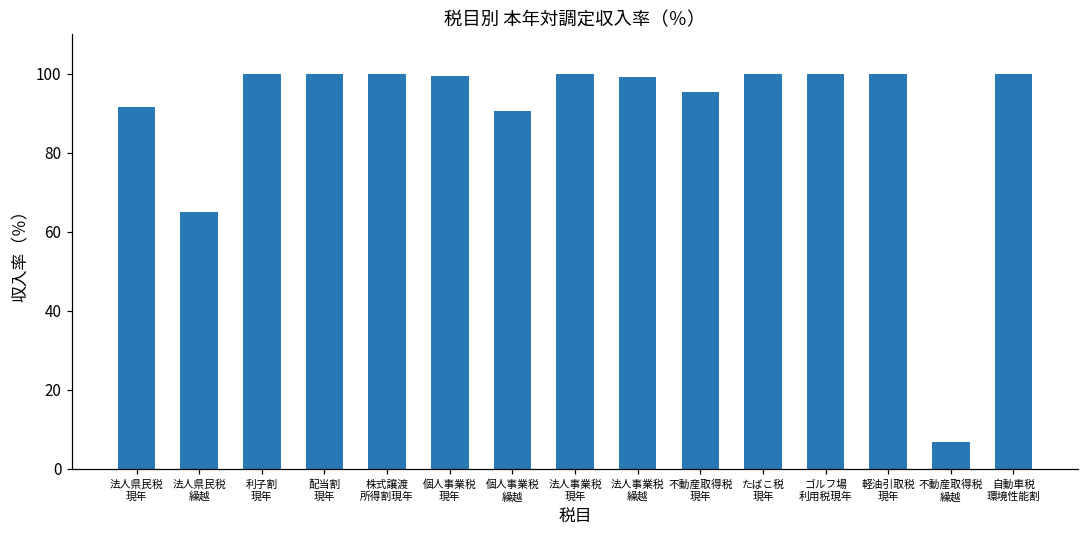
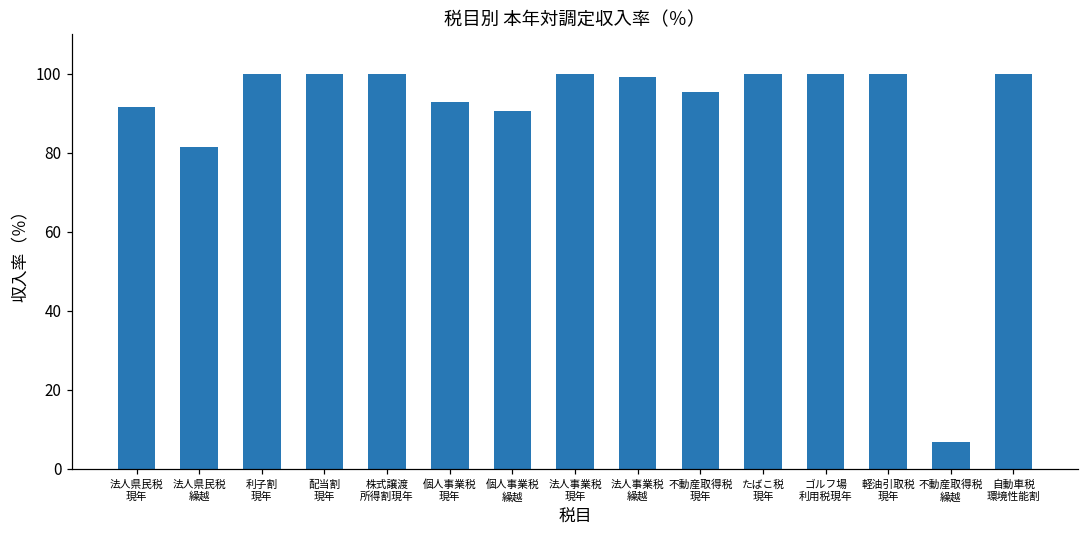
  {
    "法人県民税 現年": 92,
-   "法人県民税 繰越": 65,
+   "法人県民税 繰越": 81,
    "利子割 現年": 100,
    "配当割 現年": 100,
    "株式譲渡 所得割現年": 100,
-   "個人事業税 現年": 99,
+   "個人事業税 現年": 93,
    "個人事業税 繰越": 91,
    "法人事業税 現年": 100,
    "法人事業税 繰越": 99,
    "不動産取得税 現年": 95,
    "たばこ税 現年": 100,
    "ゴルフ場 利用税現年": 100,
    "軽油引取税 現年": 100,
    "不動産取得税 繰越": 7,
    "自動車税 環境性能割": 100
  }
